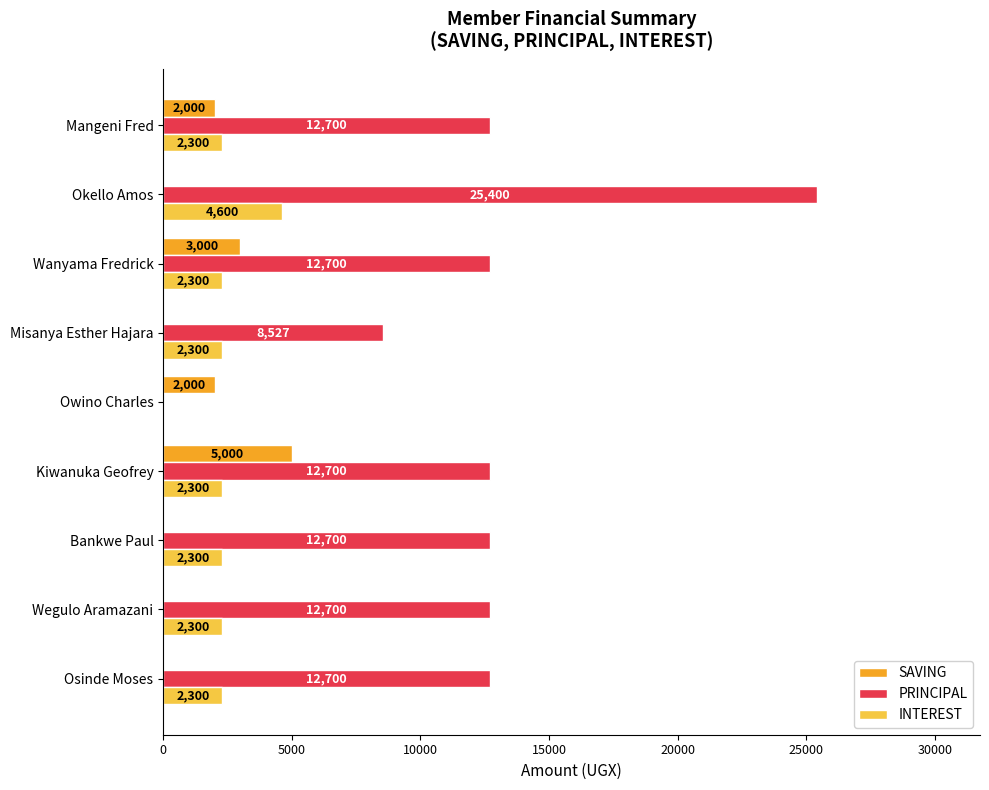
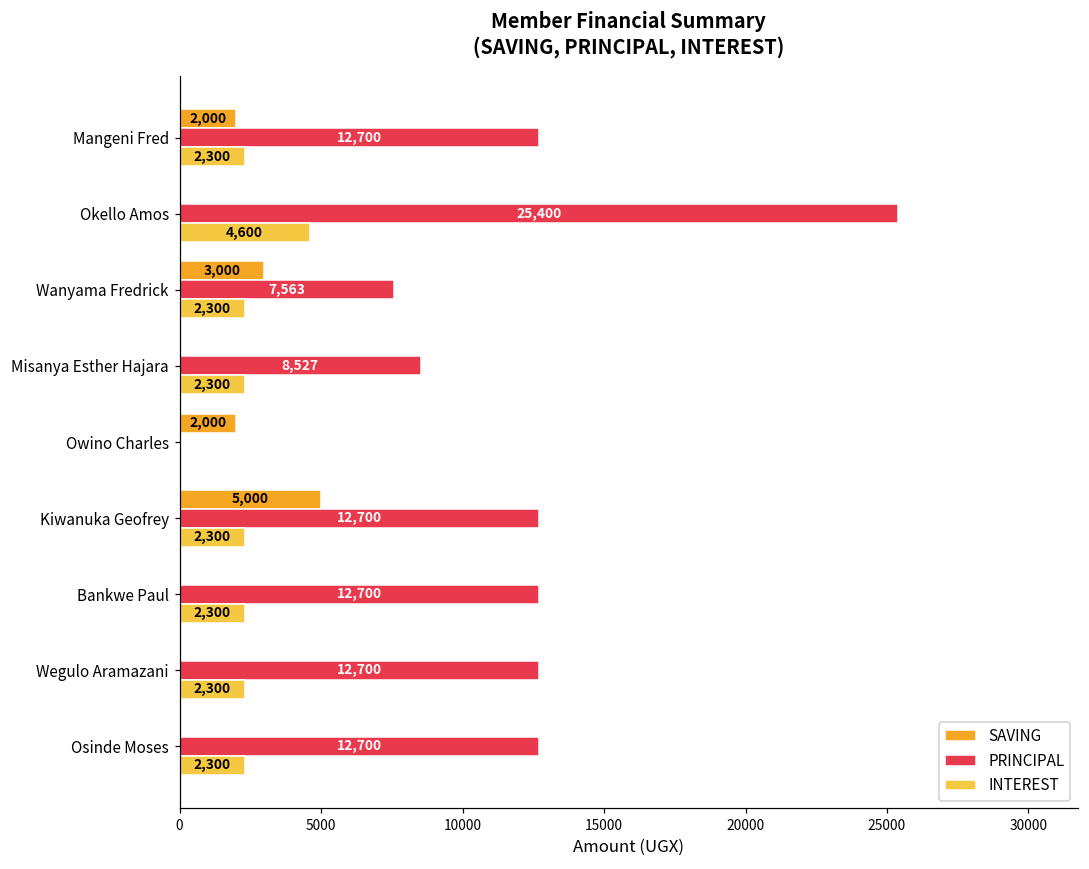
  {
    "PRINCIPAL": {
      "Mangeni Fred": "12,700",
      "Okello Amos": "25,400",
-     "Wanyama Fredrick": "12,700",
+     "Wanyama Fredrick": "7,563",
      "Misanya Esther Hajara": "8,527",
      "Kiwanuka Geofrey": "12,700",
      "Bankwe Paul": "12,700",
      "Wegulo Aramazani": "12,700",
      "Osinde Moses": "12,700"
    }
  }
